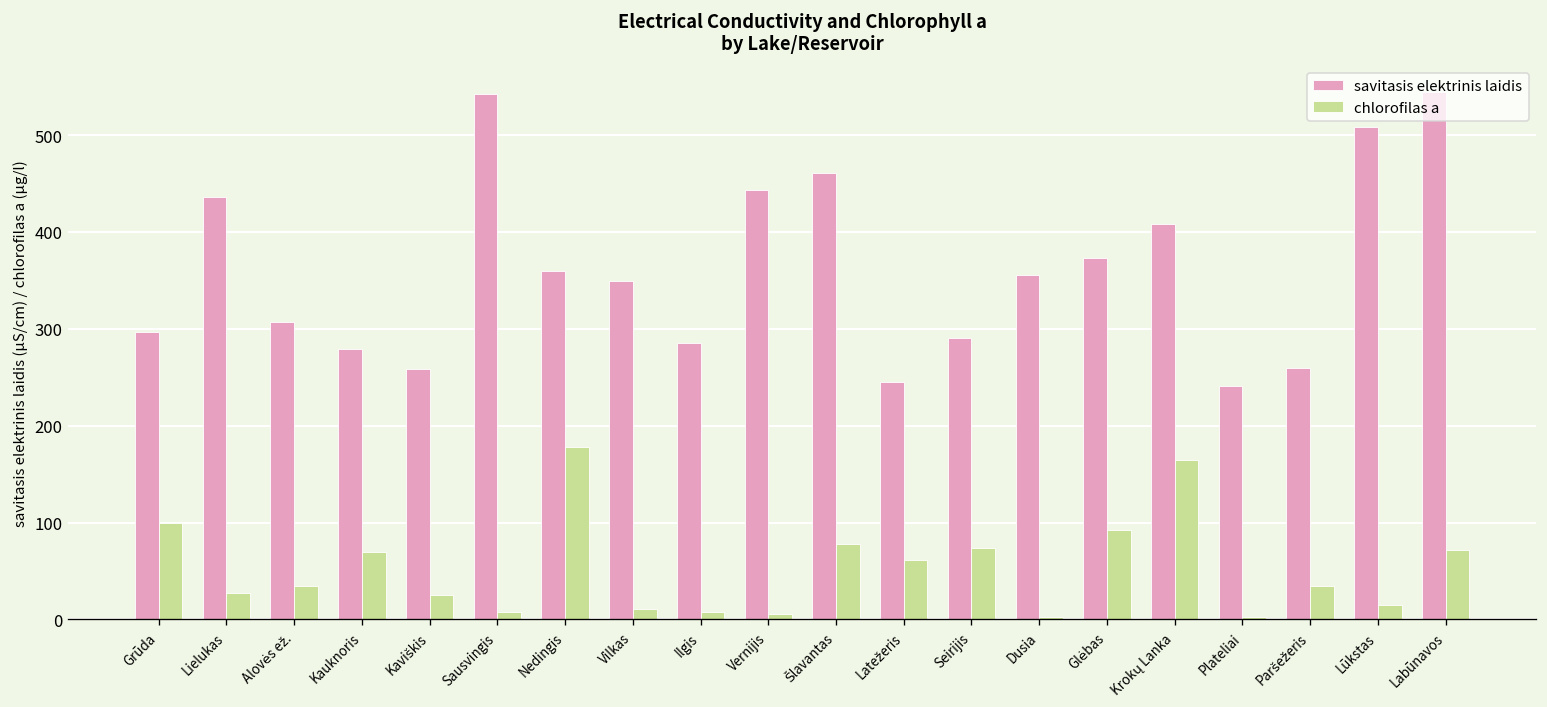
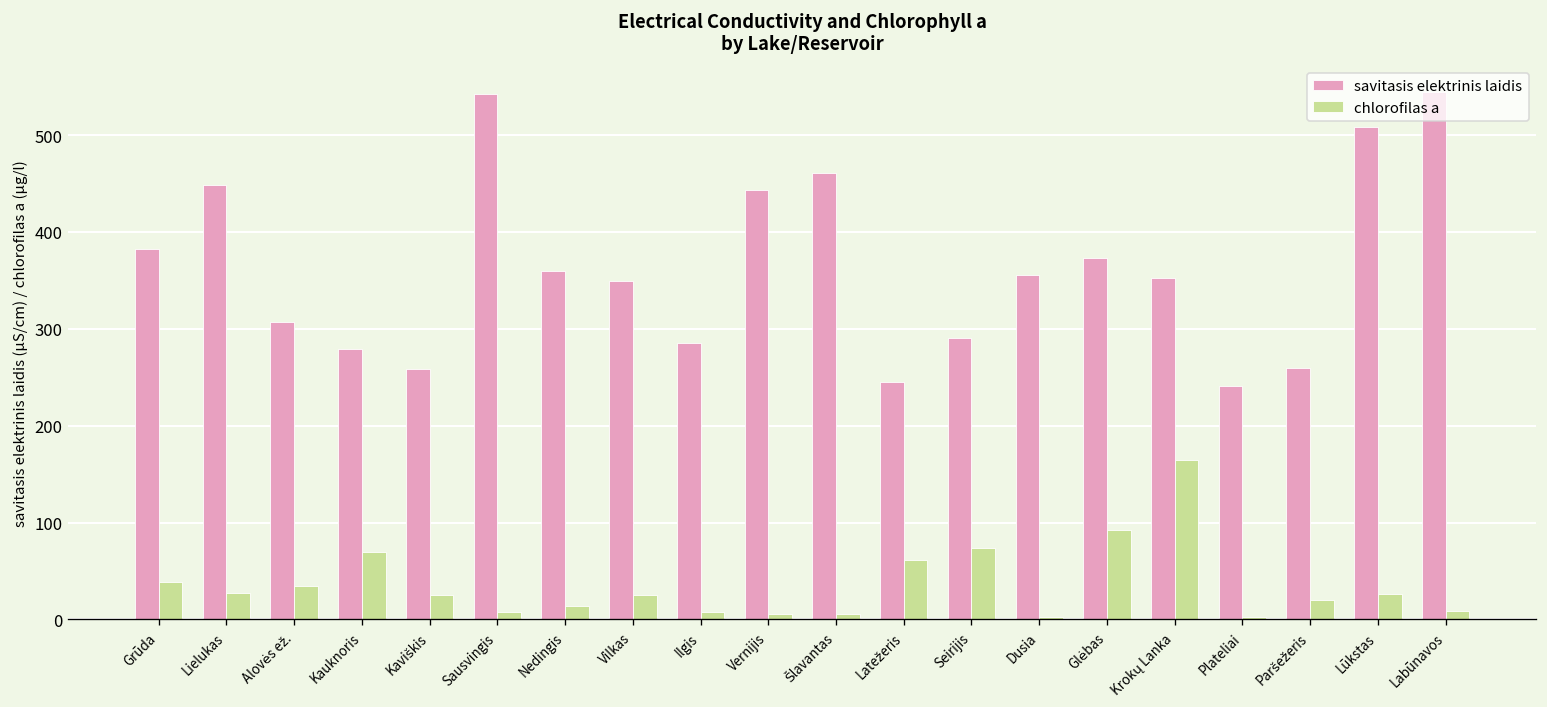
  {
    "savitasis elektrinis laidis": {
-     "Grūda": 300,
-     "Lielukas": 440,
+     "Grūda": 380,
+     "Lielukas": 450,
      "Alovės ež.": 310,
      "Kauknoris": 280,
      "Kaviškis": 260,
      "Sausvingis": 540,
      "Nedingis": 360,
      "Vilkas": 350,
      "Ilgis": 290,
      "Vernijis": 440,
      "Šlavantas": 460,
      "Latežeris": 250,
      "Seirijis": 290,
      "Dusia": 360,
      "Glėbas": 370,
-     "Krokų Lanka": 410,
+     "Krokų Lanka": 350,
      "Plateliai": 240,
      "Paršežeris": 260,
      "Lūkstas": 510
    },
    "chlorofilas a": {
-     "Grūda": 100,
+     "Grūda": 40,
      "Lielukas": 30,
      "Alovės ež.": 30,
      "Kauknoris": 70,
      "Kaviškis": 20,
      "Sausvingis": 10,
-     "Nedingis": 180,
-     "Vilkas": 10,
+     "Nedingis": 10,
+     "Vilkas": 30,
      "Ilgis": 10,
      "Vernijis": 10,
-     "Šlavantas": 80,
+     "Šlavantas": 10,
      "Latežeris": 60,
      "Seirijis": 70,
      "Glėbas": 90,
      "Krokų Lanka": 160,
-     "Paršežeris": 30,
-     "Lūkstas": 20,
-     "Labūnavos": 70
+     "Paršežeris": 20,
+     "Lūkstas": 30,
+     "Labūnavos": 10
    }
  }
